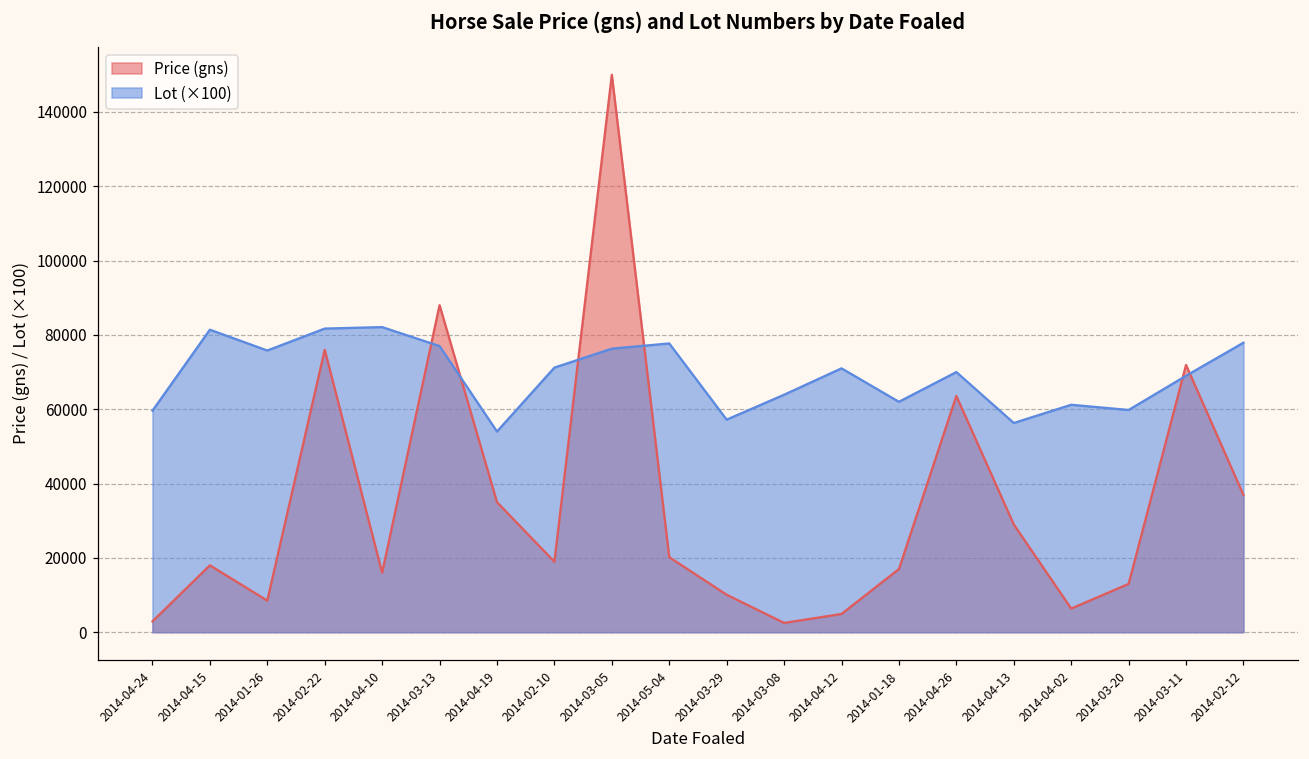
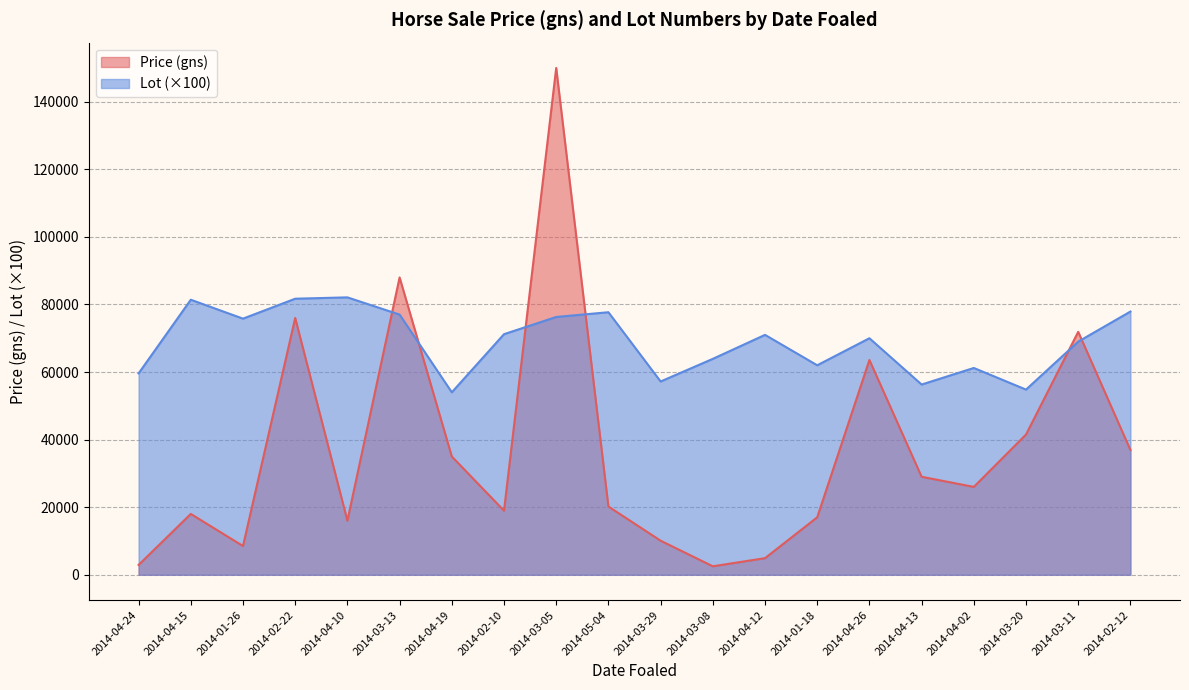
  {
    "Price (gns)": {
      "2014-04-24": 3000,
      "2014-04-15": 18000,
      "2014-01-26": 9000,
      "2014-02-22": 76000,
      "2014-04-10": 16000,
      "2014-03-13": 88000,
      "2014-04-19": 35000,
      "2014-02-10": 19000,
      "2014-03-05": 150000,
      "2014-05-04": 20000,
      "2014-03-29": 10000,
      "2014-03-08": 3000,
      "2014-04-12": 5000,
      "2014-01-18": 17000,
      "2014-04-26": 64000,
      "2014-04-13": 29000,
-     "2014-04-02": 6000,
-     "2014-03-20": 13000,
+     "2014-04-02": 26000,
+     "2014-03-20": 42000,
      "2014-03-11": 72000,
      "2014-02-12": 37000
    },
    "Lot (×100)": {
      "2014-04-24": 60000,
      "2014-04-15": 81000,
      "2014-01-26": 76000,
      "2014-02-22": 82000,
      "2014-04-10": 82000,
      "2014-03-13": 77000,
      "2014-04-19": 54000,
      "2014-02-10": 71000,
      "2014-03-05": 76000,
      "2014-05-04": 78000,
      "2014-03-29": 57000,
      "2014-03-08": 64000,
      "2014-04-12": 71000,
      "2014-01-18": 62000,
      "2014-04-26": 70000,
      "2014-04-13": 56000,
      "2014-04-02": 61000,
-     "2014-03-20": 60000,
+     "2014-03-20": 55000,
      "2014-03-11": 69000,
      "2014-02-12": 78000
    }
  }
